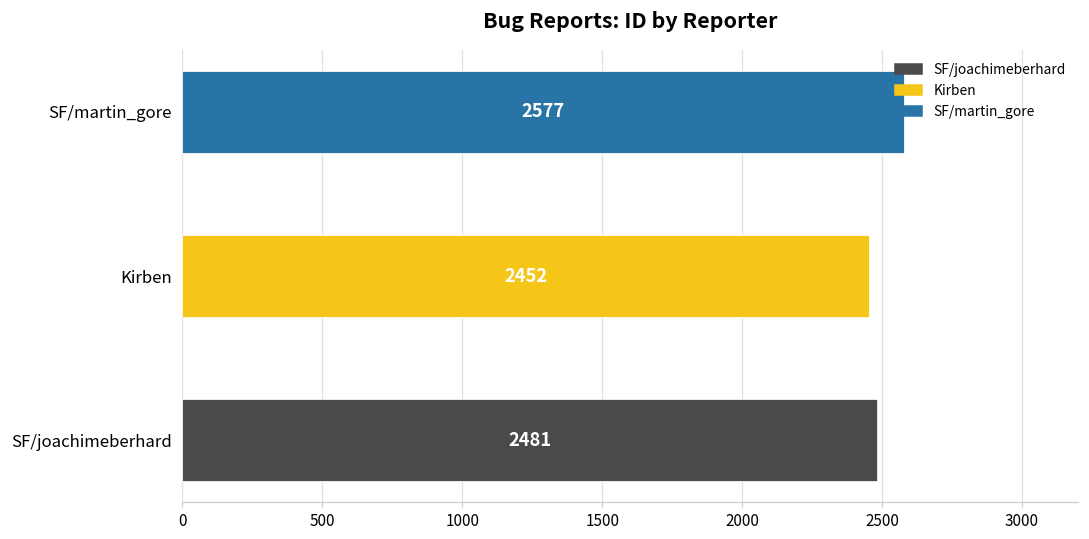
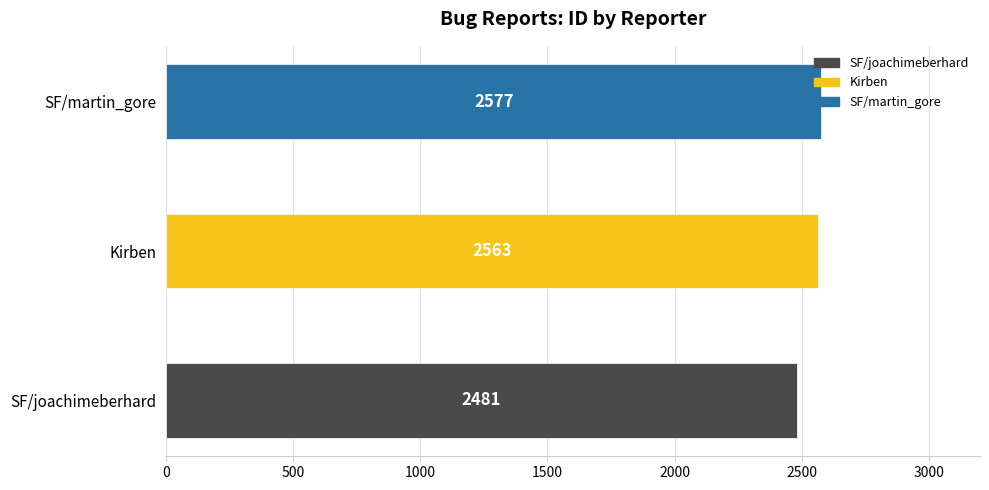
  {
    "SF/martin_gore": 2577,
-   "Kirben": 2452,
+   "Kirben": 2563,
    "SF/joachimeberhard": 2481
  }
